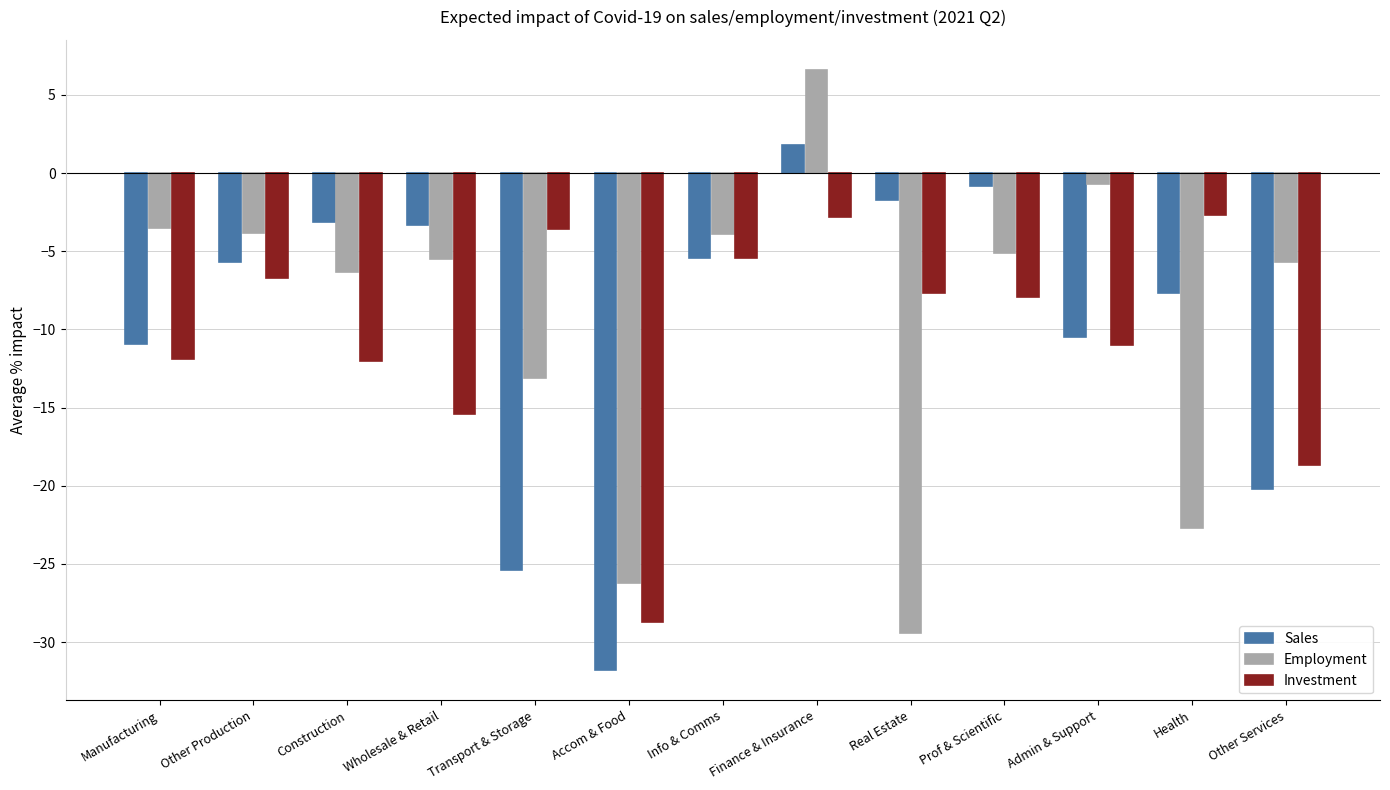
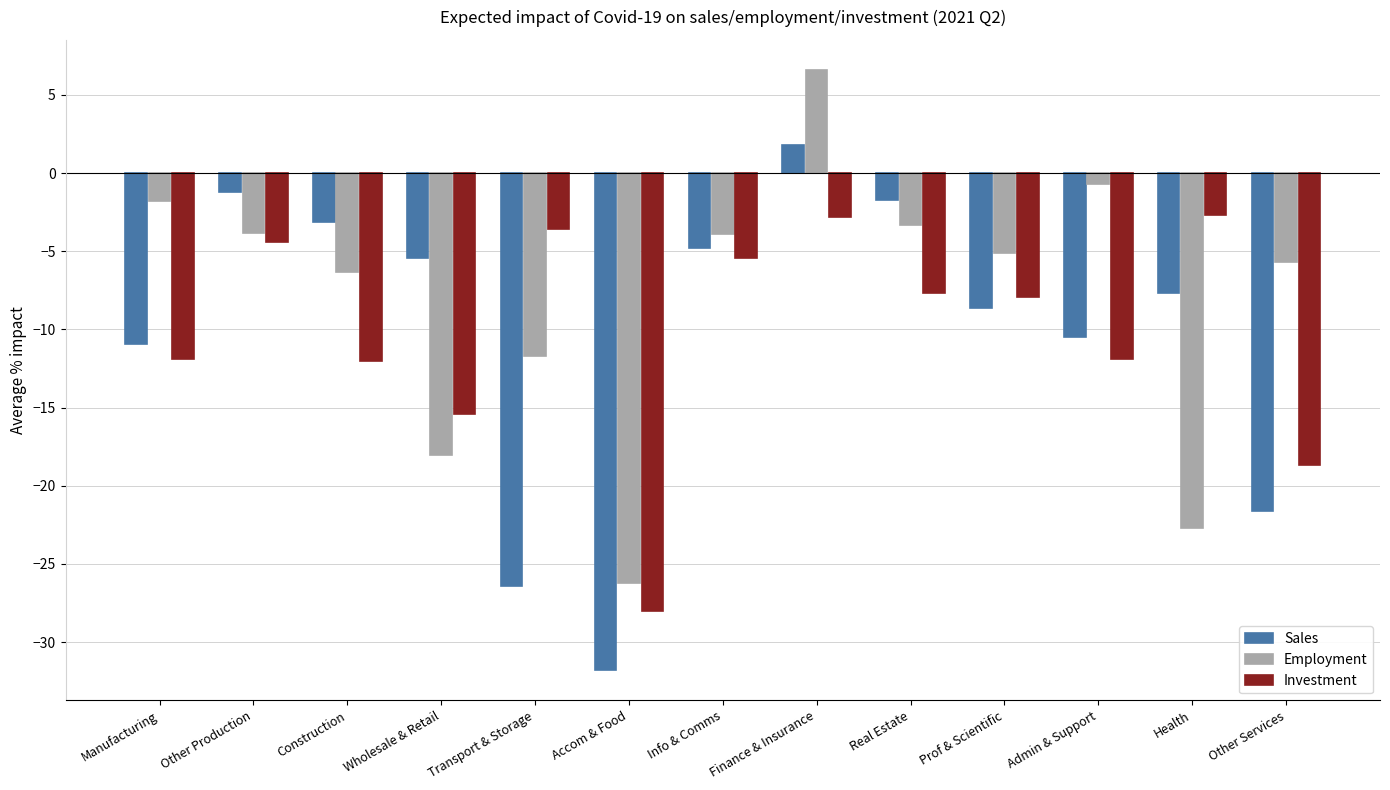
  {
    "Sales": {
      "Manufacturing": -10.9,
-     "Other Production": -5.7,
+     "Other Production": -1.2,
      "Construction": -3.1,
-     "Wholesale & Retail": -3.3,
-     "Transport & Storage": -25.4,
+     "Wholesale & Retail": -5.4,
+     "Transport & Storage": -26.4,
      "Accom & Food": -31.8,
-     "Info & Comms": -5.4,
+     "Info & Comms": -4.8,
      "Finance & Insurance": 1.8,
      "Real Estate": -1.7,
-     "Prof & Scientific": -0.8,
+     "Prof & Scientific": -8.6,
      "Admin & Support": -10.5,
      "Health": -7.7,
-     "Other Services": -20.2
+     "Other Services": -21.6
    },
    "Employment": {
-     "Manufacturing": -3.5,
+     "Manufacturing": -1.8,
      "Other Production": -3.8,
      "Construction": -6.3,
-     "Wholesale & Retail": -5.5,
-     "Transport & Storage": -13.1,
+     "Wholesale & Retail": -18.0,
+     "Transport & Storage": -11.7,
      "Accom & Food": -26.2,
      "Info & Comms": -3.9,
      "Finance & Insurance": 6.6,
-     "Real Estate": -29.4,
+     "Real Estate": -3.3,
      "Prof & Scientific": -5.1,
      "Admin & Support": -0.7,
      "Health": -22.7,
      "Other Services": -5.7
    },
    "Investment": {
      "Manufacturing": -11.9,
-     "Other Production": -6.7,
+     "Other Production": -4.4,
      "Construction": -12.0,
      "Wholesale & Retail": -15.4,
      "Transport & Storage": -3.6,
-     "Accom & Food": -28.7,
+     "Accom & Food": -28.0,
      "Info & Comms": -5.4,
      "Finance & Insurance": -2.8,
      "Real Estate": -7.7,
      "Prof & Scientific": -7.9,
-     "Admin & Support": -11.0,
+     "Admin & Support": -11.9,
      "Health": -2.7,
      "Other Services": -18.7
    }
  }
